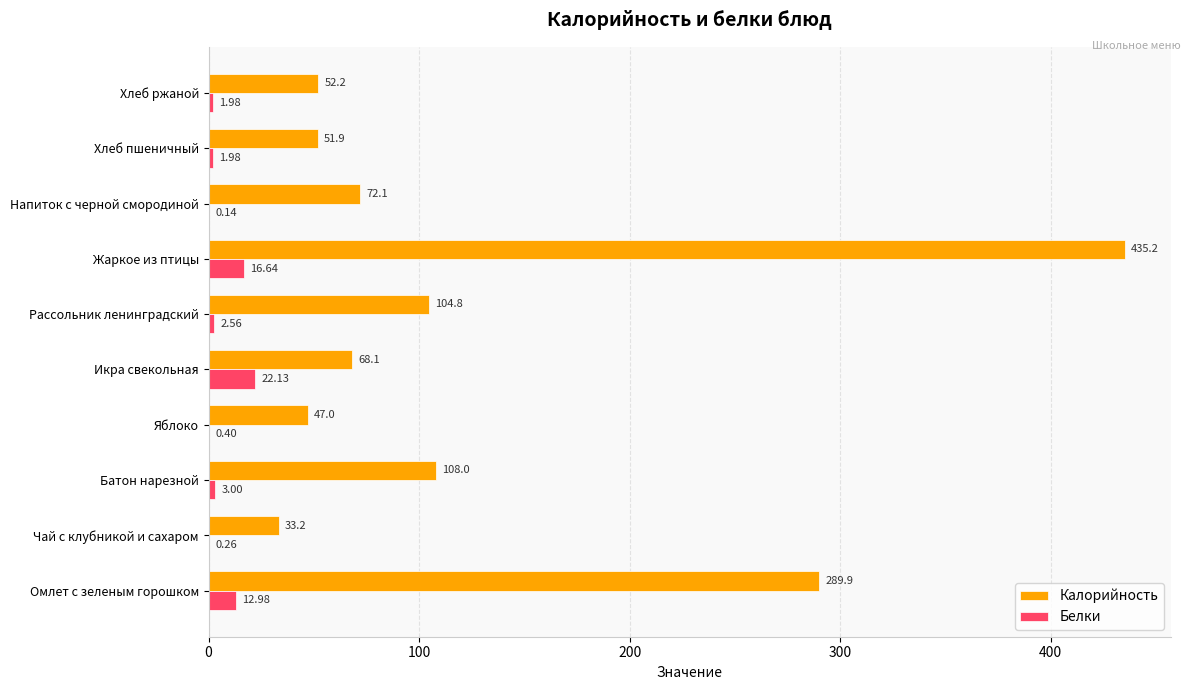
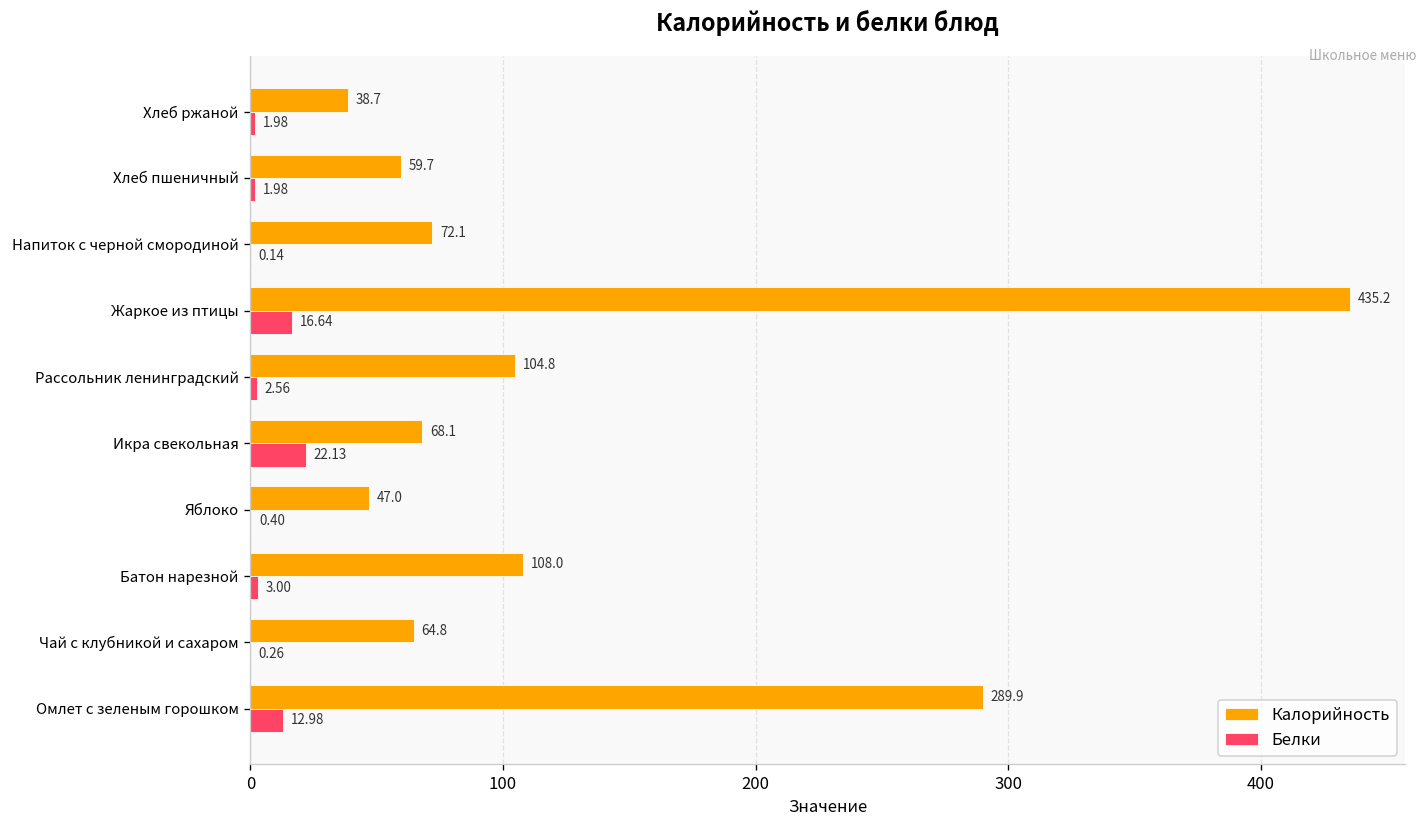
  {
    "Калорийность": {
-     "Хлеб ржаной": 52.2,
-     "Хлеб пшеничный": 51.9,
+     "Хлеб ржаной": 38.7,
+     "Хлеб пшеничный": 59.7,
      "Напиток с черной смородиной": 72.1,
      "Жаркое из птицы": 435.2,
      "Рассольник ленинградский": 104.8,
      "Икра свекольная": 68.1,
      "Яблоко": 47.0,
      "Батон нарезной": 108.0,
-     "Чай с клубникой и сахаром": 33.2,
+     "Чай с клубникой и сахаром": 64.8,
      "Омлет с зеленым горошком": 289.9
    },
    "Белки": {
      "Хлеб ржаной": 1.98,
      "Хлеб пшеничный": 1.98,
      "Напиток с черной смородиной": 0.14,
      "Жаркое из птицы": 16.64,
      "Рассольник ленинградский": 2.56,
      "Икра свекольная": 22.13,
      "Яблоко": 0.40,
      "Батон нарезной": 3.00,
      "Чай с клубникой и сахаром": 0.26,
      "Омлет с зеленым горошком": 12.98
    }
  }
